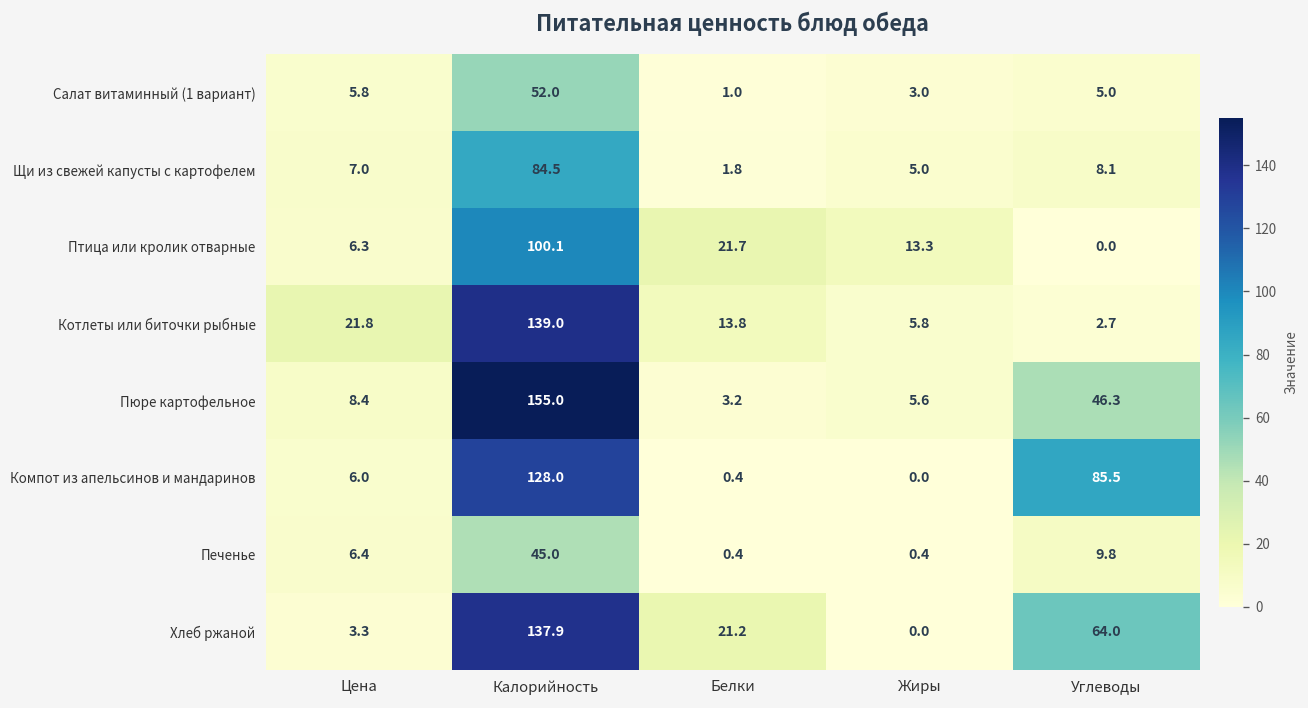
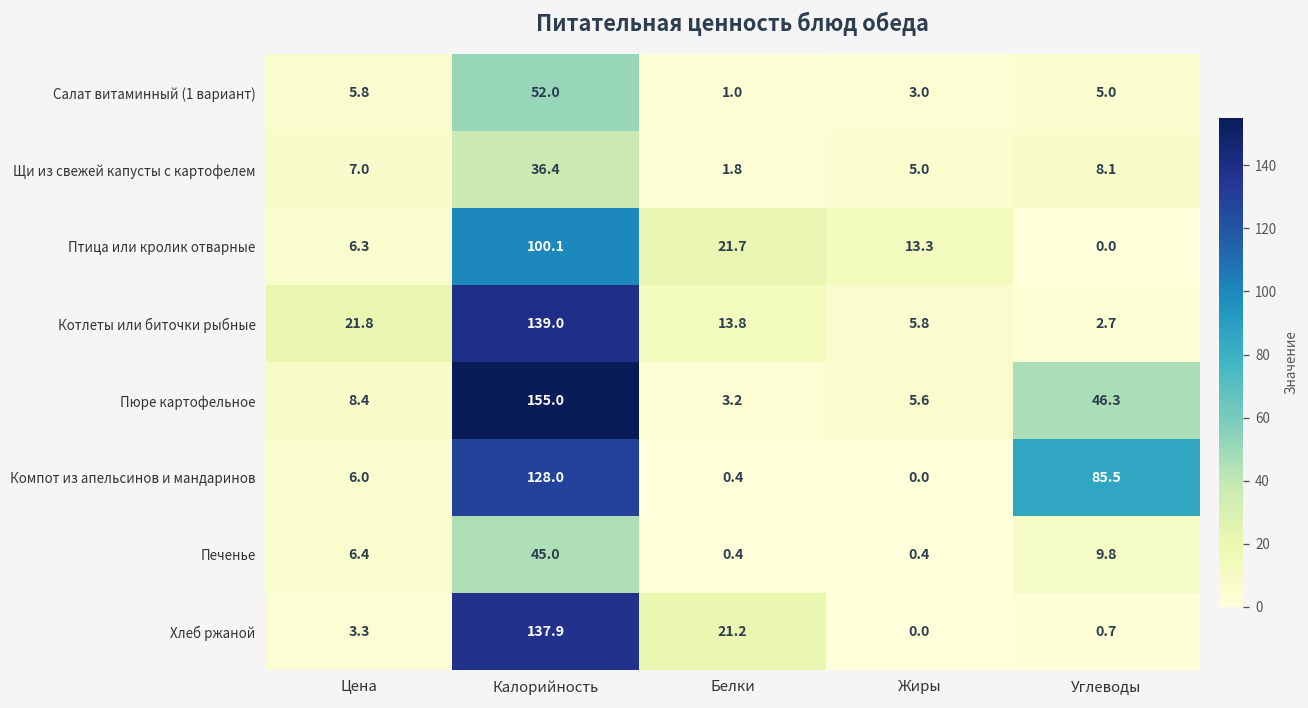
  {
    "Салат витаминный (1 вариант)": {
      "Цена": 5.8,
      "Калорийность": 52.0,
      "Белки": 1.0,
      "Жиры": 3.0,
      "Углеводы": 5.0
    },
    "Щи из свежей капусты с картофелем": {
      "Цена": 7.0,
-     "Калорийность": 84.5,
+     "Калорийность": 36.4,
      "Белки": 1.8,
      "Жиры": 5.0,
      "Углеводы": 8.1
    },
    "Птица или кролик отварные": {
      "Цена": 6.3,
      "Калорийность": 100.1,
      "Белки": 21.7,
      "Жиры": 13.3,
      "Углеводы": 0.0
    },
    "Котлеты или биточки рыбные": {
      "Цена": 21.8,
      "Калорийность": 139.0,
      "Белки": 13.8,
      "Жиры": 5.8,
      "Углеводы": 2.7
    },
    "Пюре картофельное": {
      "Цена": 8.4,
      "Калорийность": 155.0,
      "Белки": 3.2,
      "Жиры": 5.6,
      "Углеводы": 46.3
    },
    "Компот из апельсинов и мандаринов": {
      "Цена": 6.0,
      "Калорийность": 128.0,
      "Белки": 0.4,
      "Жиры": 0.0,
      "Углеводы": 85.5
    },
    "Печенье": {
      "Цена": 6.4,
      "Калорийность": 45.0,
      "Белки": 0.4,
      "Жиры": 0.4,
      "Углеводы": 9.8
    },
    "Хлеб ржаной": {
      "Цена": 3.3,
      "Калорийность": 137.9,
      "Белки": 21.2,
      "Жиры": 0.0,
-     "Углеводы": 64.0
+     "Углеводы": 0.7
    }
  }
